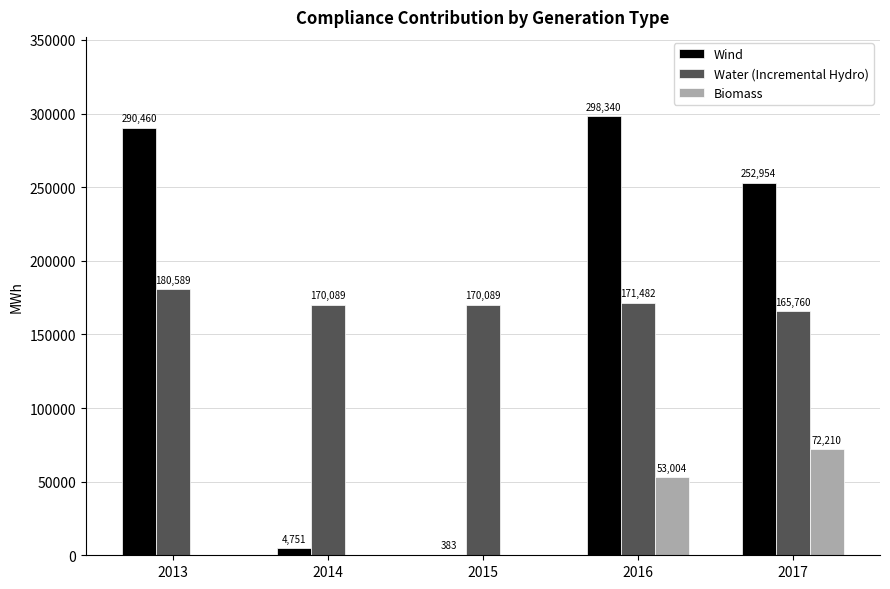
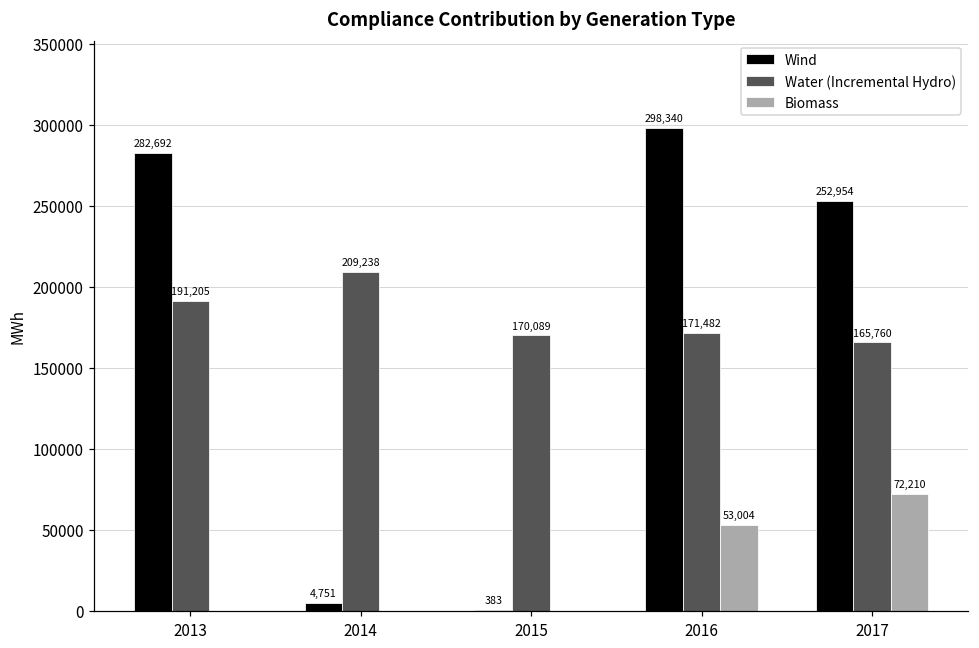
  {
    "Wind": {
-     "2013": "290,460",
+     "2013": "282,692",
      "2015": "383",
      "2016": "298,340",
      "2017": "252,954"
    },
    "Water (Incremental Hydro)": {
-     "2013": "180,589",
-     "2014": "170,089",
+     "2013": "191,205",
+     "2014": "209,238",
      "2015": "170,089",
      "2016": "171,482",
      "2017": "165,760"
    },
    "Biomass": {
      "2016": "53,004",
      "2017": "72,210"
    }
  }
